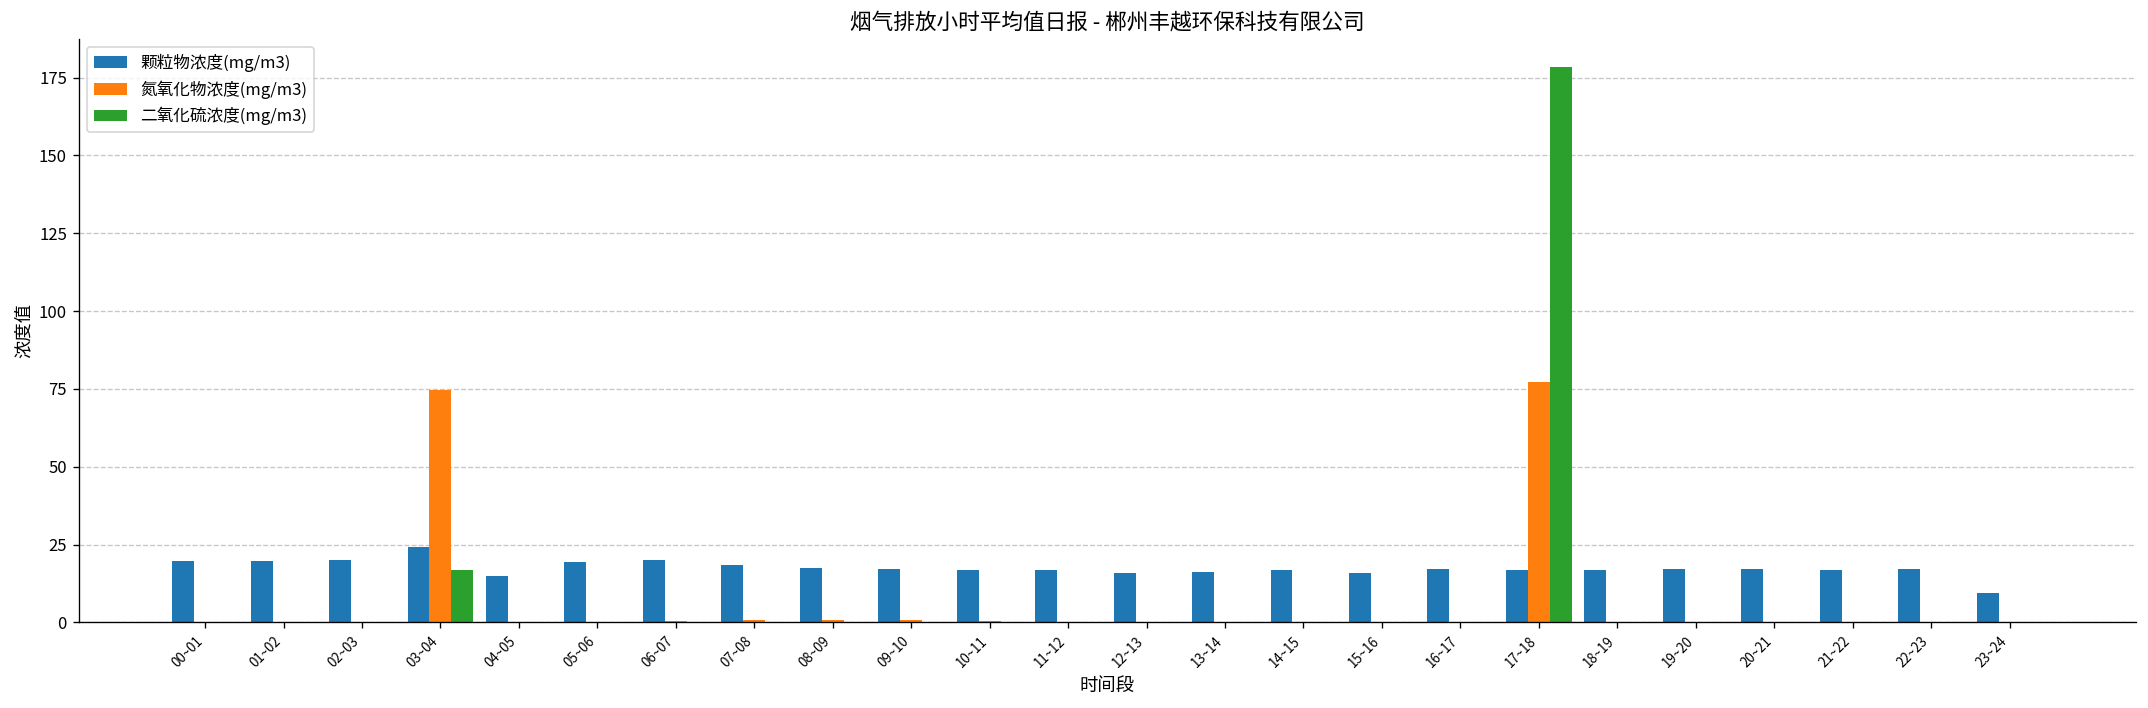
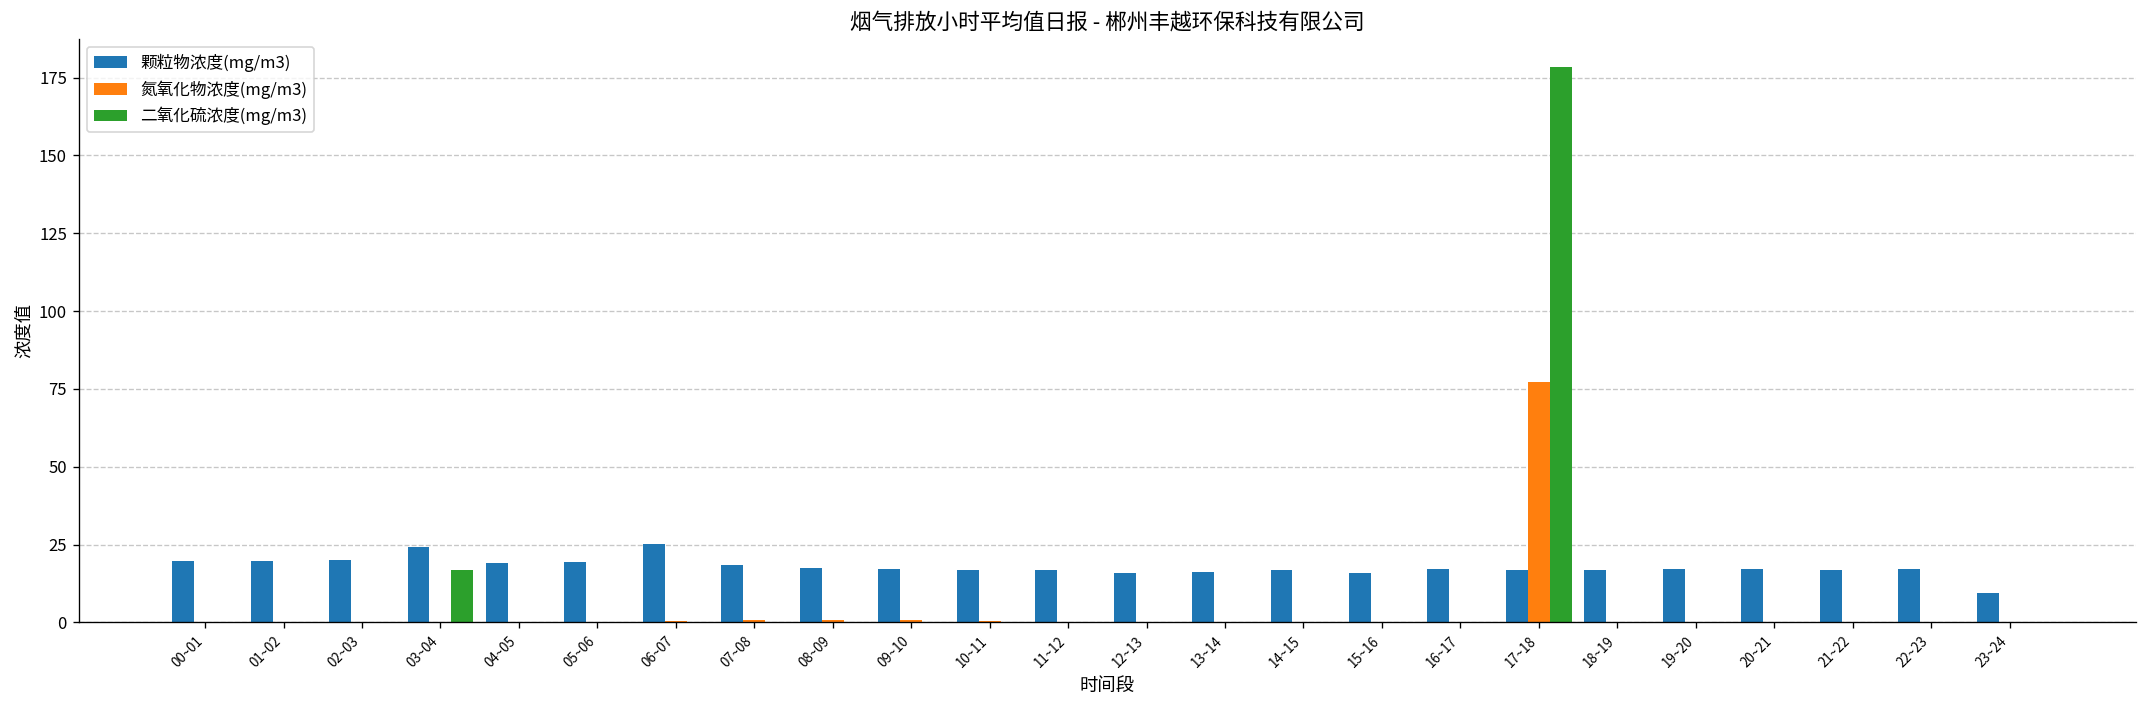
  {
    "颗粒物浓度(mg/m3)": {
      "00~01": 20,
      "01~02": 20,
      "02~03": 20,
      "03~04": 24,
-     "04~05": 15,
+     "04~05": 19,
      "05~06": 19,
-     "06~07": 20,
+     "06~07": 25,
      "07~08": 19,
      "08~09": 17,
      "09~10": 17,
      "10~11": 17,
      "11~12": 17,
      "12~13": 16,
      "13~14": 16,
      "14~15": 17,
      "15~16": 16,
      "16~17": 17,
      "17~18": 17,
      "18~19": 17,
      "19~20": 17,
      "20~21": 17,
      "21~22": 17,
      "22~23": 17,
      "23~24": 9
    },
    "氮氧化物浓度(mg/m3)": {
      "00~01": 0,
      "01~02": 0,
      "02~03": 0,
-     "03~04": 75,
+     "03~04": 0,
      "13~14": 0,
      "14~15": 0,
      "15~16": 0,
      "16~17": 0,
      "17~18": 77,
      "18~19": 0,
      "19~20": 0,
      "20~21": 0,
      "21~22": 0,
      "22~23": 0,
      "23~24": 0
    },
    "二氧化硫浓度(mg/m3)": {
      "00~01": 0,
      "01~02": 0,
      "02~03": 0,
      "03~04": 17,
      "04~05": 0,
      "05~06": 0,
      "06~07": 0,
      "07~08": 0,
      "08~09": 0,
      "09~10": 0,
      "10~11": 0,
      "11~12": 0,
      "12~13": 0,
      "13~14": 0,
      "14~15": 0,
      "15~16": 0,
      "16~17": 0,
      "17~18": 179,
      "18~19": 0,
      "19~20": 0,
      "20~21": 0,
      "21~22": 0,
      "22~23": 0,
      "23~24": 0
    }
  }
